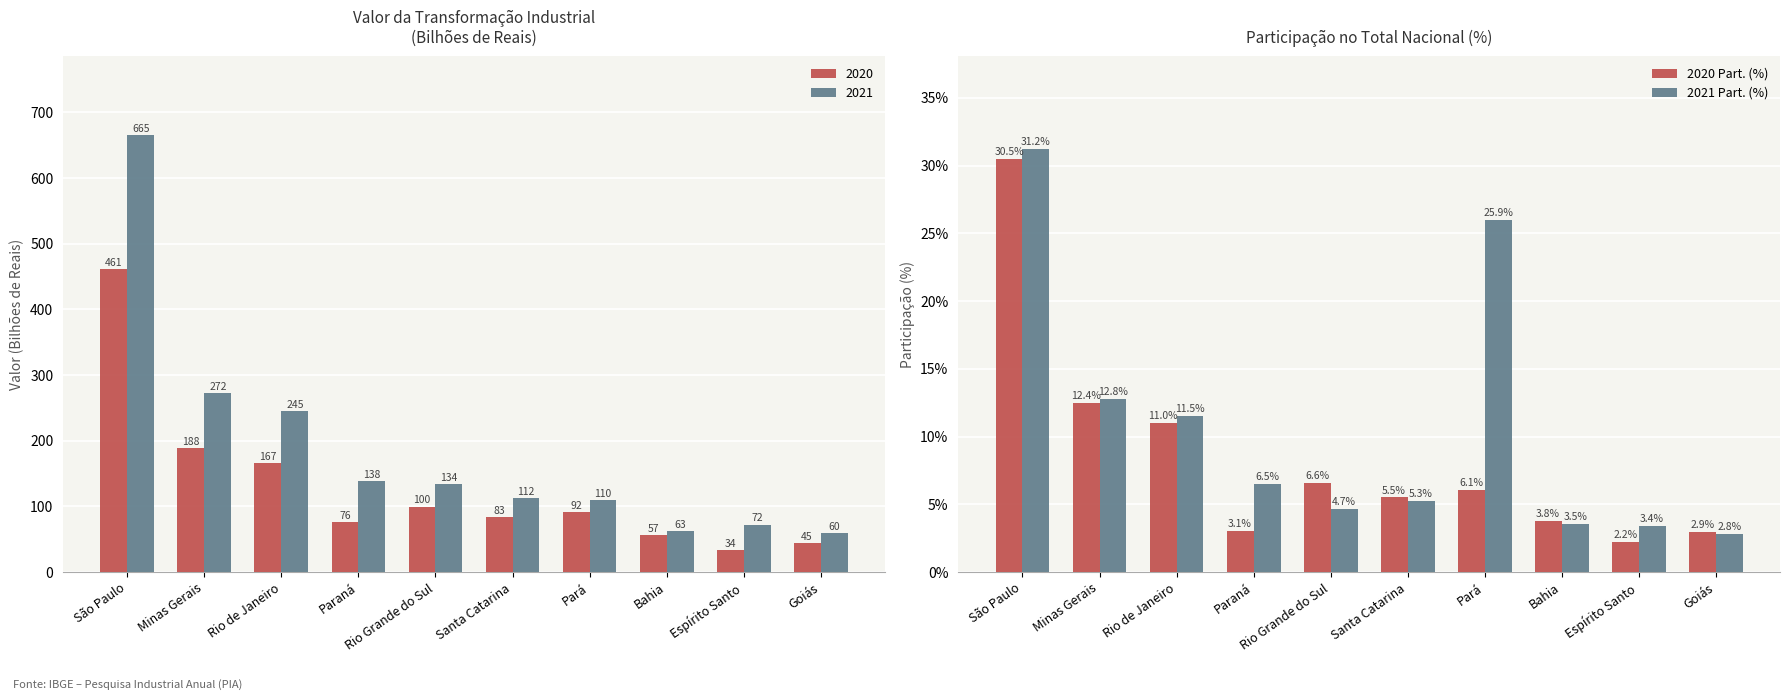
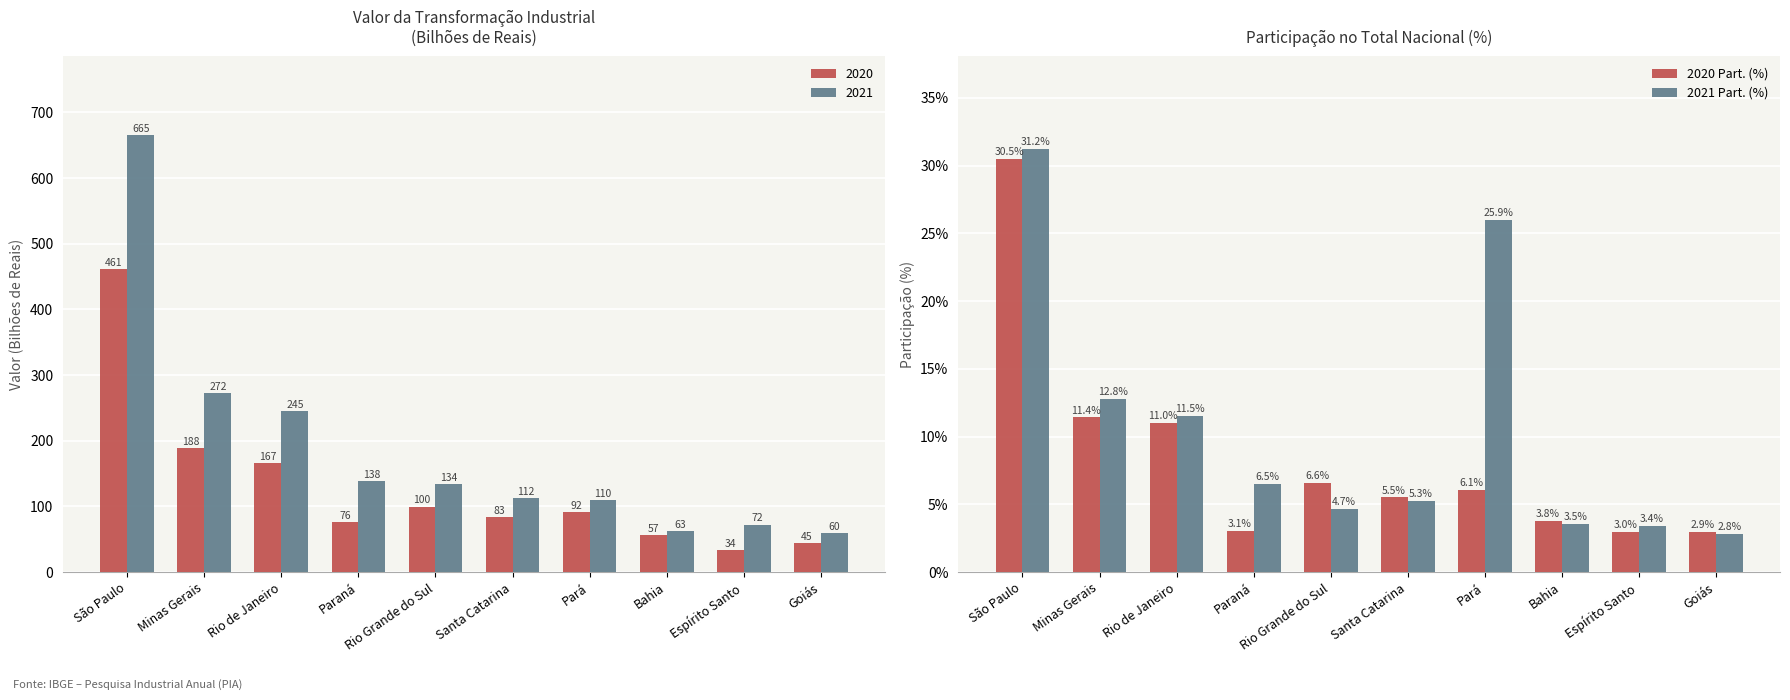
  {
    "Valor da Transformação Industrial (Bilhões de Reais)": {
      "2020": {
        "São Paulo": "461",
        "Minas Gerais": "188",
        "Rio de Janeiro": "167",
        "Paraná": "76",
        "Rio Grande do Sul": "100",
        "Santa Catarina": "83",
        "Pará": "92",
        "Bahia": "57",
        "Espírito Santo": "34",
        "Goiás": "45"
      },
      "2021": {
        "São Paulo": "665",
        "Minas Gerais": "272",
        "Rio de Janeiro": "245",
        "Paraná": "138",
        "Rio Grande do Sul": "134",
        "Santa Catarina": "112",
        "Pará": "110",
        "Bahia": "63",
        "Espírito Santo": "72",
        "Goiás": "60"
      }
    },
    "Participação no Total Nacional (%)": {
      "2020 Part. (%)": {
        "São Paulo": "30.5%",
-       "Minas Gerais": "12.4%",
+       "Minas Gerais": "11.4%",
        "Rio de Janeiro": "11.0%",
        "Paraná": "3.1%",
        "Rio Grande do Sul": "6.6%",
        "Santa Catarina": "5.5%",
        "Pará": "6.1%",
        "Bahia": "3.8%",
-       "Espírito Santo": "2.2%",
+       "Espírito Santo": "3.0%",
        "Goiás": "2.9%"
      },
      "2021 Part. (%)": {
        "São Paulo": "31.2%",
        "Minas Gerais": "12.8%",
        "Rio de Janeiro": "11.5%",
        "Paraná": "6.5%",
        "Rio Grande do Sul": "4.7%",
        "Santa Catarina": "5.3%",
        "Pará": "25.9%",
        "Bahia": "3.5%",
        "Espírito Santo": "3.4%",
        "Goiás": "2.8%"
      }
    }
  }
